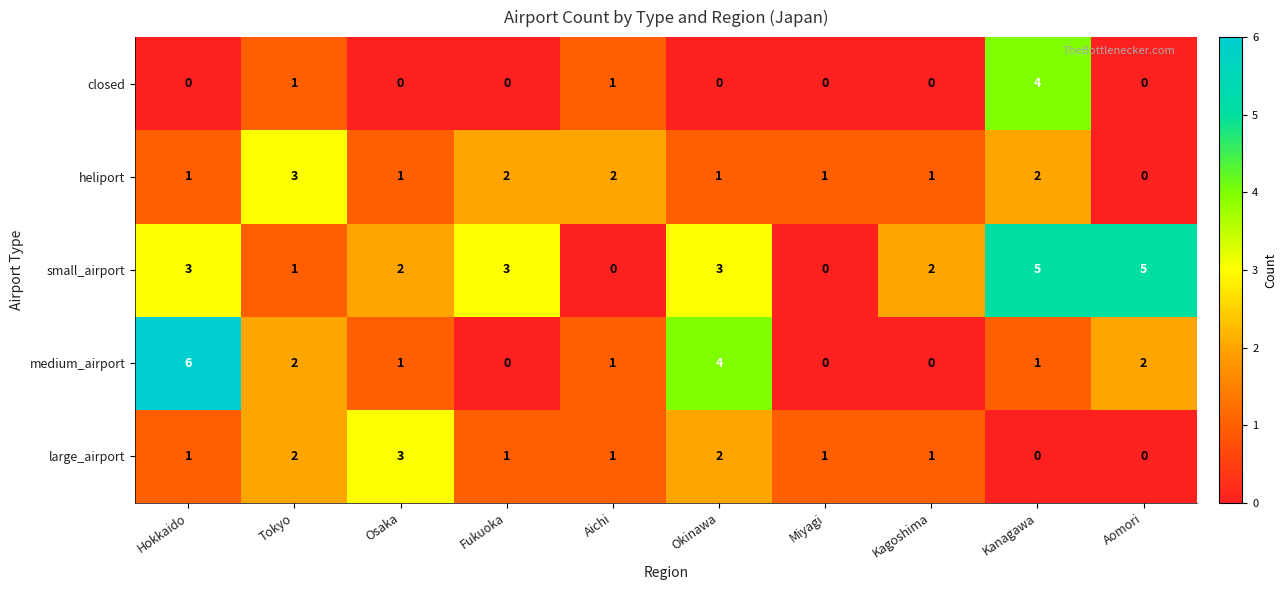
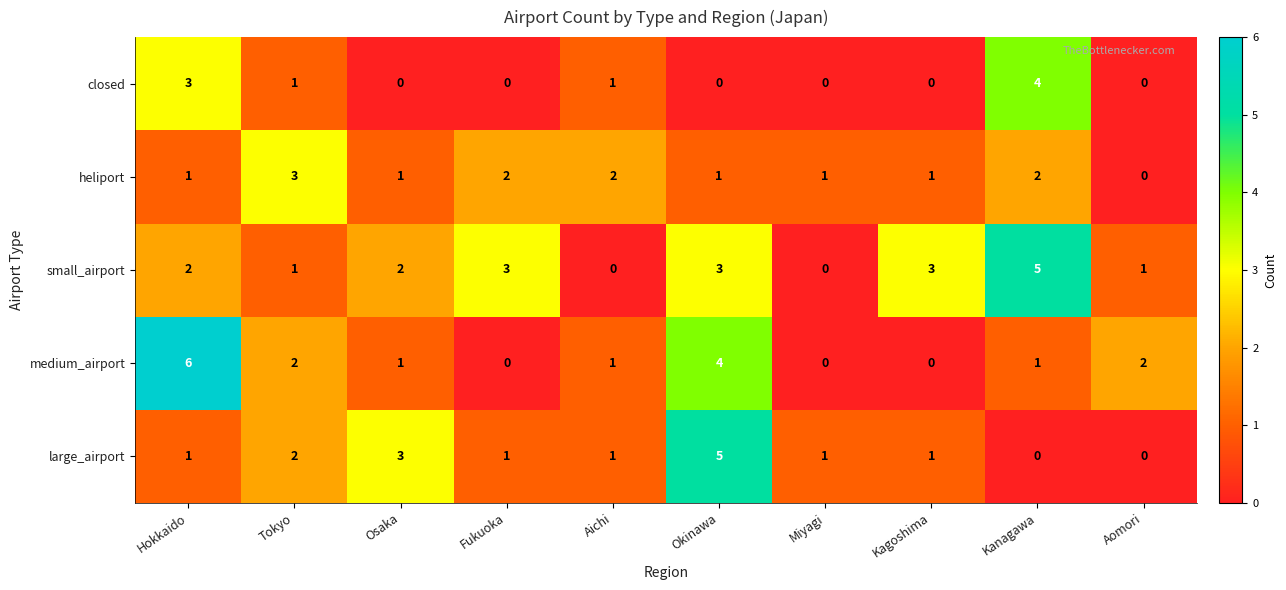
  {
    "closed": {
-     "Hokkaido": 0,
+     "Hokkaido": 3,
      "Tokyo": 1,
      "Osaka": 0,
      "Fukuoka": 0,
      "Aichi": 1,
      "Okinawa": 0,
      "Miyagi": 0,
      "Kagoshima": 0,
      "Kanagawa": 4
    },
    "heliport": {
      "Hokkaido": 1,
      "Tokyo": 3,
      "Osaka": 1,
      "Fukuoka": 2,
      "Aichi": 2,
      "Okinawa": 1,
      "Miyagi": 1,
      "Kagoshima": 1,
      "Kanagawa": 2,
      "Aomori": 0
    },
    "small_airport": {
-     "Hokkaido": 3,
+     "Hokkaido": 2,
      "Tokyo": 1,
      "Osaka": 2,
      "Fukuoka": 3,
      "Aichi": 0,
      "Okinawa": 3,
      "Miyagi": 0,
-     "Kagoshima": 2,
+     "Kagoshima": 3,
      "Kanagawa": 5,
-     "Aomori": 5
+     "Aomori": 1
    },
    "medium_airport": {
      "Hokkaido": 6,
      "Tokyo": 2,
      "Osaka": 1,
      "Fukuoka": 0,
      "Aichi": 1,
      "Okinawa": 4,
      "Miyagi": 0,
      "Kagoshima": 0,
      "Kanagawa": 1,
      "Aomori": 2
    },
    "large_airport": {
      "Hokkaido": 1,
      "Tokyo": 2,
      "Osaka": 3,
      "Fukuoka": 1,
      "Aichi": 1,
-     "Okinawa": 2,
+     "Okinawa": 5,
      "Miyagi": 1,
      "Kagoshima": 1,
      "Kanagawa": 0,
      "Aomori": 0
    }
  }
